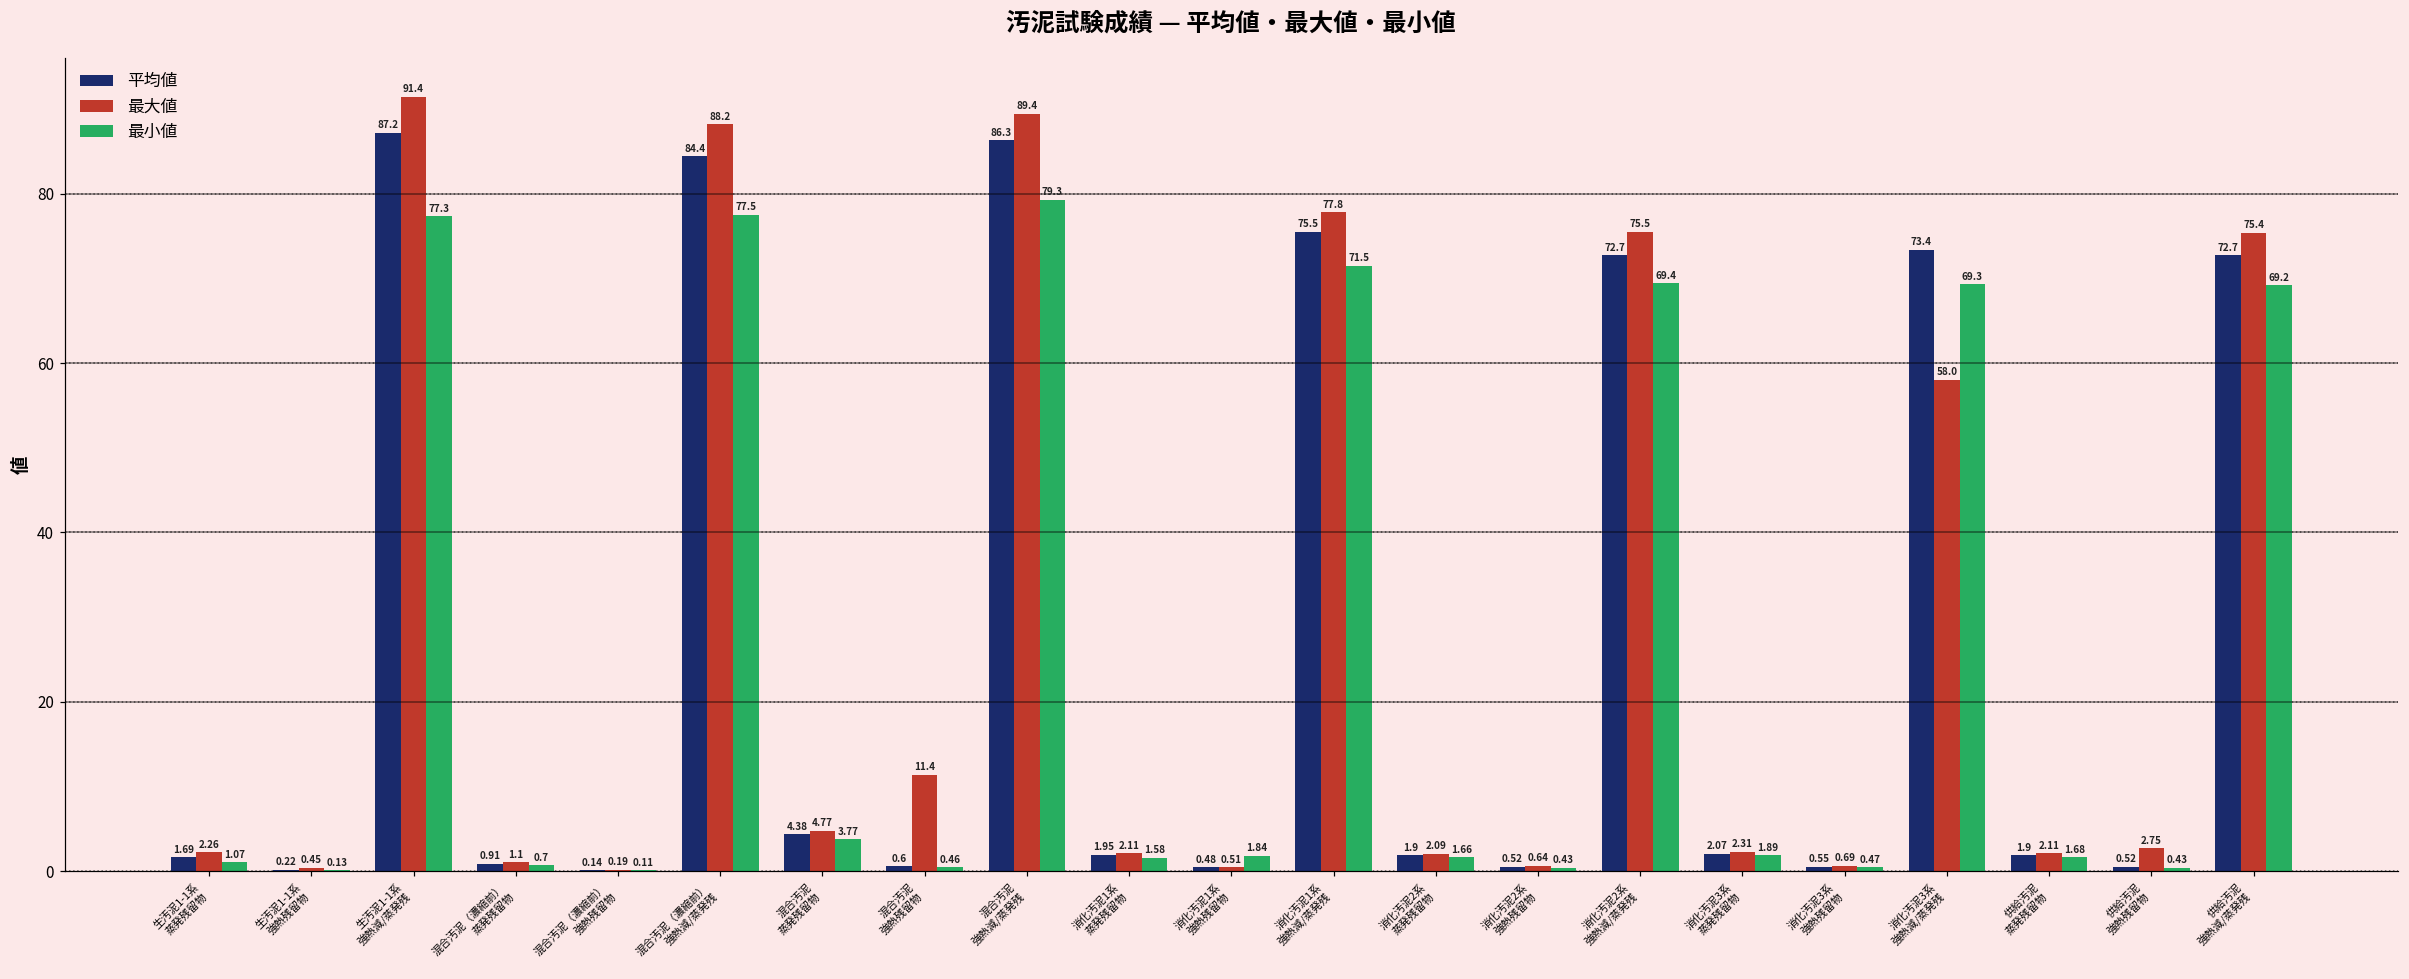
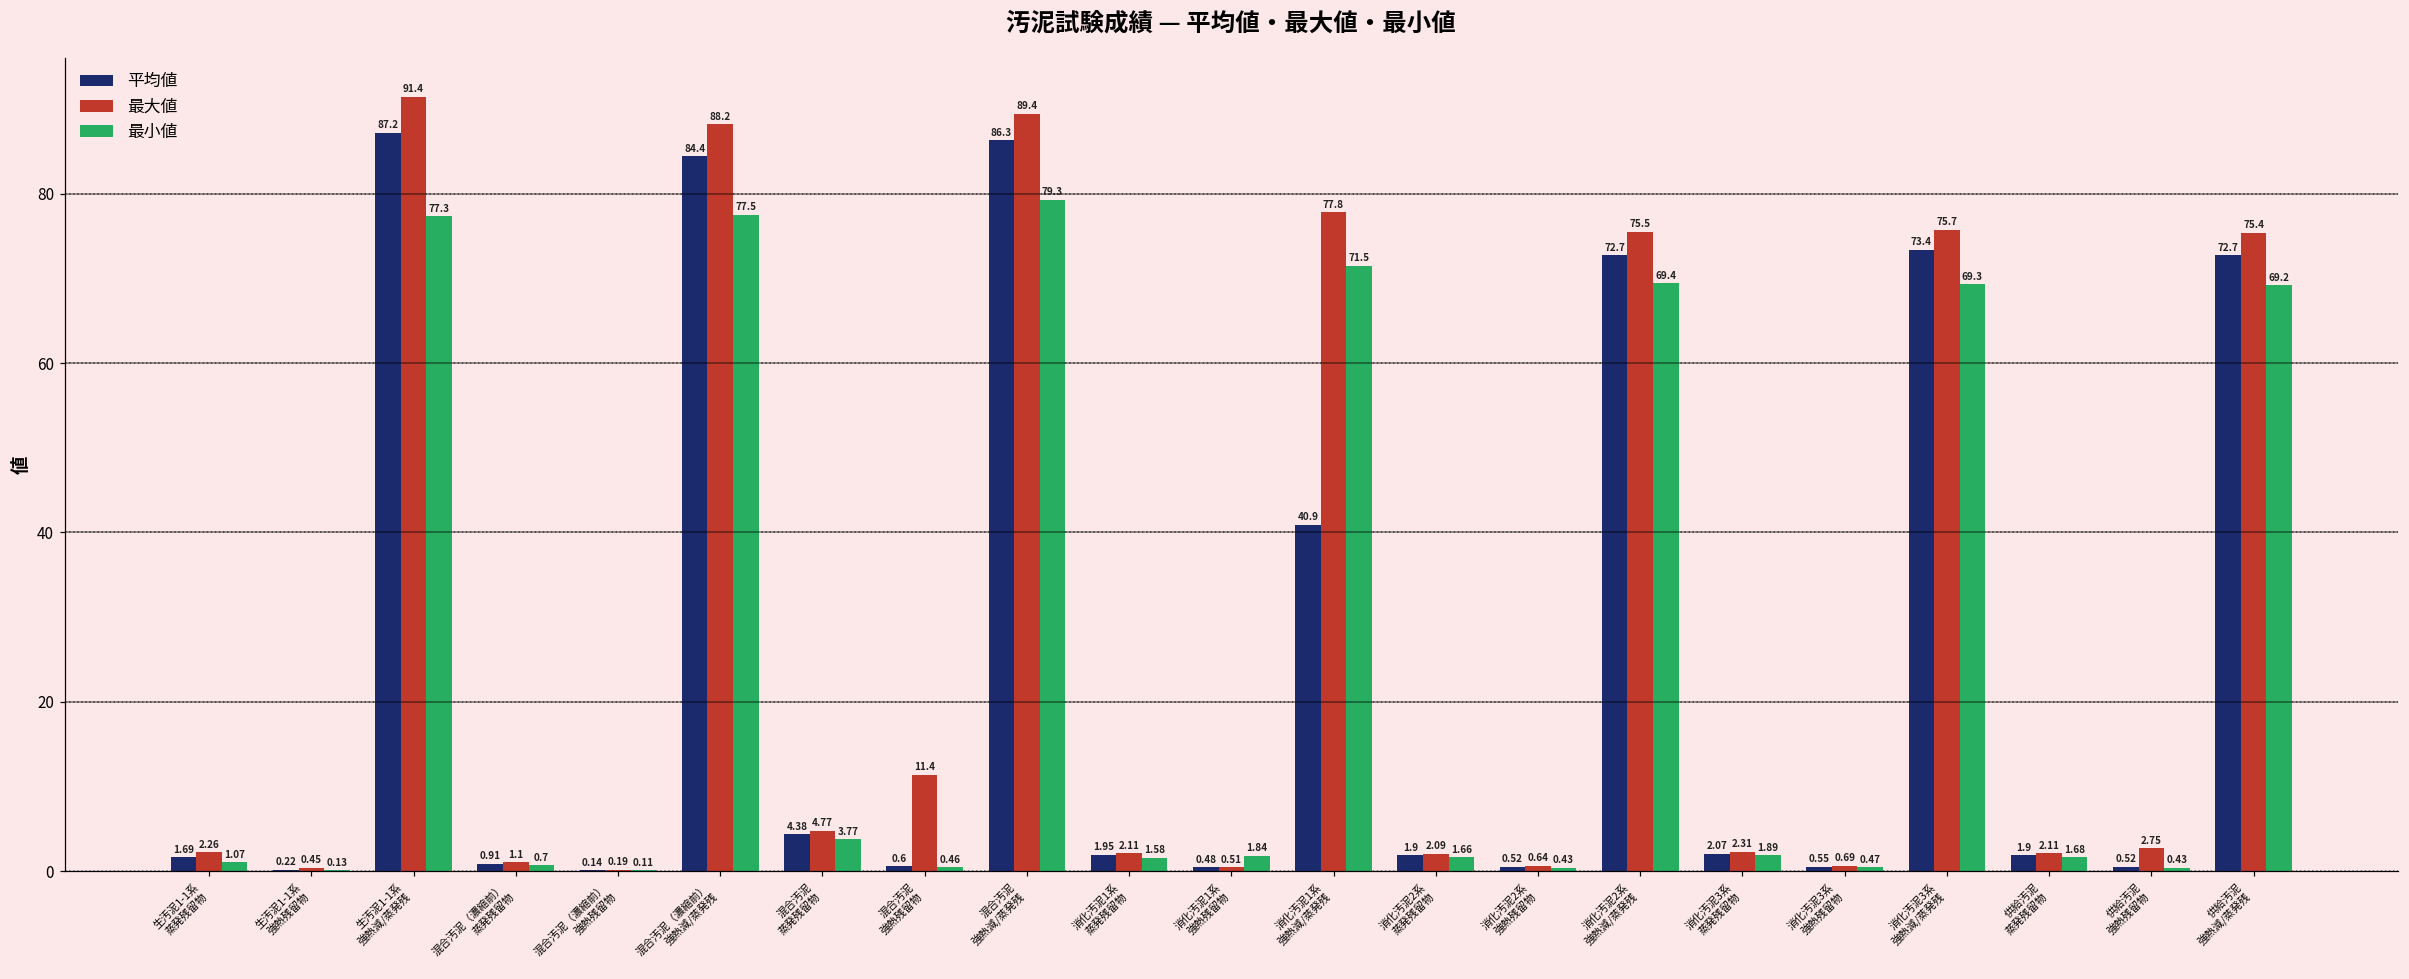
  {
    "平均値": {
      "生汚泥1-1系 蒸発残留物": 1.69,
      "生汚泥1-1系 強熱残留物": 0.22,
      "生汚泥1-1系 強熱減/蒸発残": 87.2,
      "混合汚泥（濃縮前） 蒸発残留物": 0.91,
      "混合汚泥（濃縮前） 強熱残留物": 0.14,
      "混合汚泥（濃縮前） 強熱減/蒸発残": 84.4,
      "混合汚泥 蒸発残留物": 4.38,
      "混合汚泥 強熱残留物": 0.6,
      "混合汚泥 強熱減/蒸発残": 86.3,
      "消化汚泥1系 蒸発残留物": 1.95,
      "消化汚泥1系 強熱残留物": 0.48,
-     "消化汚泥1系 強熱減/蒸発残": 75.5,
+     "消化汚泥1系 強熱減/蒸発残": 40.9,
      "消化汚泥2系 蒸発残留物": 1.9,
      "消化汚泥2系 強熱残留物": 0.52,
      "消化汚泥2系 強熱減/蒸発残": 72.7,
      "消化汚泥3系 蒸発残留物": 2.07,
      "消化汚泥3系 強熱残留物": 0.55,
      "消化汚泥3系 強熱減/蒸発残": 73.4,
      "供給汚泥 蒸発残留物": 1.9,
      "供給汚泥 強熱残留物": 0.52,
      "供給汚泥 強熱減/蒸発残": 72.7
    },
    "最大値": {
      "生汚泥1-1系 蒸発残留物": 2.26,
      "生汚泥1-1系 強熱残留物": 0.45,
      "生汚泥1-1系 強熱減/蒸発残": 91.4,
      "混合汚泥（濃縮前） 蒸発残留物": 1.1,
      "混合汚泥（濃縮前） 強熱残留物": 0.19,
      "混合汚泥（濃縮前） 強熱減/蒸発残": 88.2,
      "混合汚泥 蒸発残留物": 4.77,
      "混合汚泥 強熱残留物": 11.4,
      "混合汚泥 強熱減/蒸発残": 89.4,
      "消化汚泥1系 蒸発残留物": 2.11,
      "消化汚泥1系 強熱残留物": 0.51,
      "消化汚泥1系 強熱減/蒸発残": 77.8,
      "消化汚泥2系 蒸発残留物": 2.09,
      "消化汚泥2系 強熱残留物": 0.64,
      "消化汚泥2系 強熱減/蒸発残": 75.5,
      "消化汚泥3系 蒸発残留物": 2.31,
      "消化汚泥3系 強熱残留物": 0.69,
-     "消化汚泥3系 強熱減/蒸発残": 58.0,
+     "消化汚泥3系 強熱減/蒸発残": 75.7,
      "供給汚泥 蒸発残留物": 2.11,
      "供給汚泥 強熱残留物": 2.75,
      "供給汚泥 強熱減/蒸発残": 75.4
    },
    "最小値": {
      "生汚泥1-1系 蒸発残留物": 1.07,
      "生汚泥1-1系 強熱残留物": 0.13,
      "生汚泥1-1系 強熱減/蒸発残": 77.3,
      "混合汚泥（濃縮前） 蒸発残留物": 0.7,
      "混合汚泥（濃縮前） 強熱残留物": 0.11,
      "混合汚泥（濃縮前） 強熱減/蒸発残": 77.5,
      "混合汚泥 蒸発残留物": 3.77,
      "混合汚泥 強熱残留物": 0.46,
      "混合汚泥 強熱減/蒸発残": 79.3,
      "消化汚泥1系 蒸発残留物": 1.58,
      "消化汚泥1系 強熱残留物": 1.84,
      "消化汚泥1系 強熱減/蒸発残": 71.5,
      "消化汚泥2系 蒸発残留物": 1.66,
      "消化汚泥2系 強熱残留物": 0.43,
      "消化汚泥2系 強熱減/蒸発残": 69.4,
      "消化汚泥3系 蒸発残留物": 1.89,
      "消化汚泥3系 強熱残留物": 0.47,
      "消化汚泥3系 強熱減/蒸発残": 69.3,
      "供給汚泥 蒸発残留物": 1.68,
      "供給汚泥 強熱残留物": 0.43,
      "供給汚泥 強熱減/蒸発残": 69.2
    }
  }
